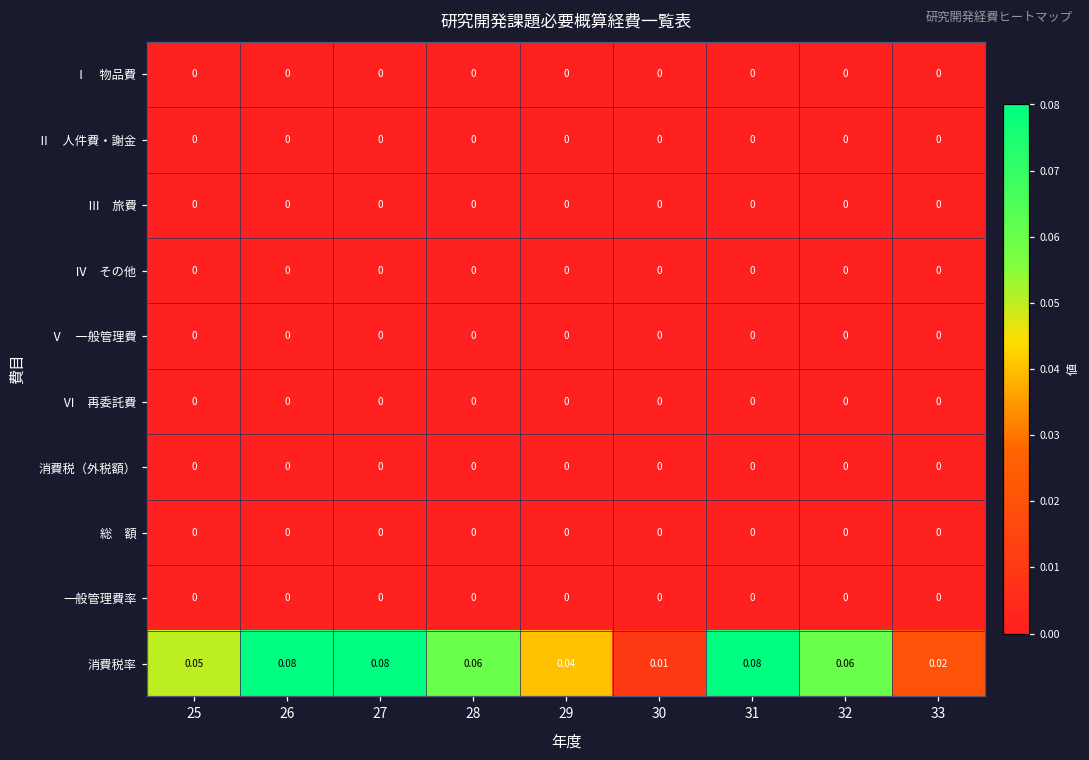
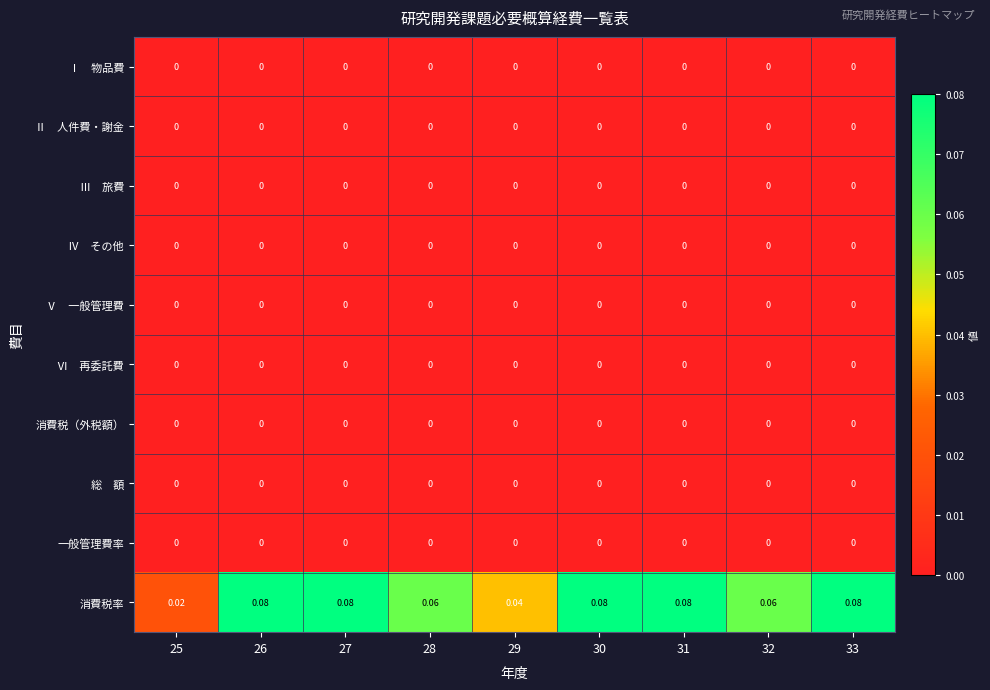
  {
    "Ⅰ 物品費": {
      "25": 0,
      "26": 0,
      "27": 0,
      "28": 0,
      "29": 0,
      "30": 0,
      "31": 0,
      "32": 0,
      "33": 0
    },
    "Ⅱ 人件費・謝金": {
      "25": 0,
      "26": 0,
      "27": 0,
      "28": 0,
      "29": 0,
      "30": 0,
      "31": 0,
      "32": 0,
      "33": 0
    },
    "Ⅲ 旅費": {
      "25": 0,
      "26": 0,
      "27": 0,
      "28": 0,
      "29": 0,
      "30": 0,
      "31": 0,
      "32": 0,
      "33": 0
    },
    "Ⅳ その他": {
      "25": 0,
      "26": 0,
      "27": 0,
      "28": 0,
      "29": 0,
      "30": 0,
      "31": 0,
      "32": 0,
      "33": 0
    },
    "Ⅴ 一般管理費": {
      "25": 0,
      "26": 0,
      "27": 0,
      "28": 0,
      "29": 0,
      "30": 0,
      "31": 0,
      "32": 0,
      "33": 0
    },
    "Ⅵ 再委託費": {
      "25": 0,
      "26": 0,
      "27": 0,
      "28": 0,
      "29": 0,
      "30": 0,
      "31": 0,
      "32": 0,
      "33": 0
    },
    "消費税（外税額）": {
      "25": 0,
      "26": 0,
      "27": 0,
      "28": 0,
      "29": 0,
      "30": 0,
      "31": 0,
      "32": 0,
      "33": 0
    },
    "総 額": {
      "25": 0,
      "26": 0,
      "27": 0,
      "28": 0,
      "29": 0,
      "30": 0,
      "31": 0,
      "32": 0,
      "33": 0
    },
    "一般管理費率": {
      "25": 0,
      "26": 0,
      "27": 0,
      "28": 0,
      "29": 0,
      "30": 0,
      "31": 0,
      "32": 0,
      "33": 0
    },
    "消費税率": {
-     "25": 0.05,
+     "25": 0.02,
      "26": 0.08,
      "27": 0.08,
      "28": 0.06,
      "29": 0.04,
-     "30": 0.01,
+     "30": 0.08,
      "31": 0.08,
      "32": 0.06,
-     "33": 0.02
+     "33": 0.08
    }
  }
